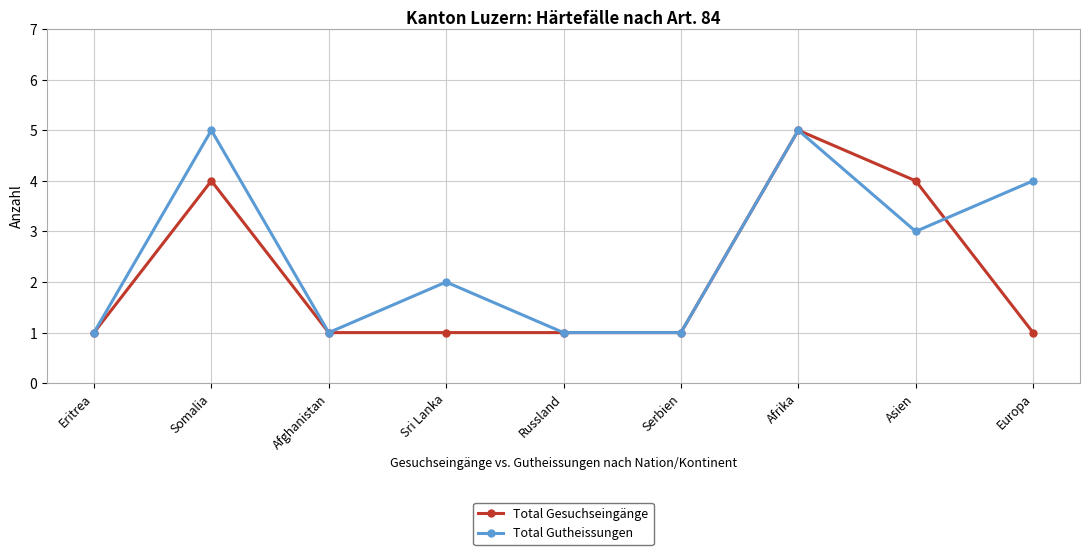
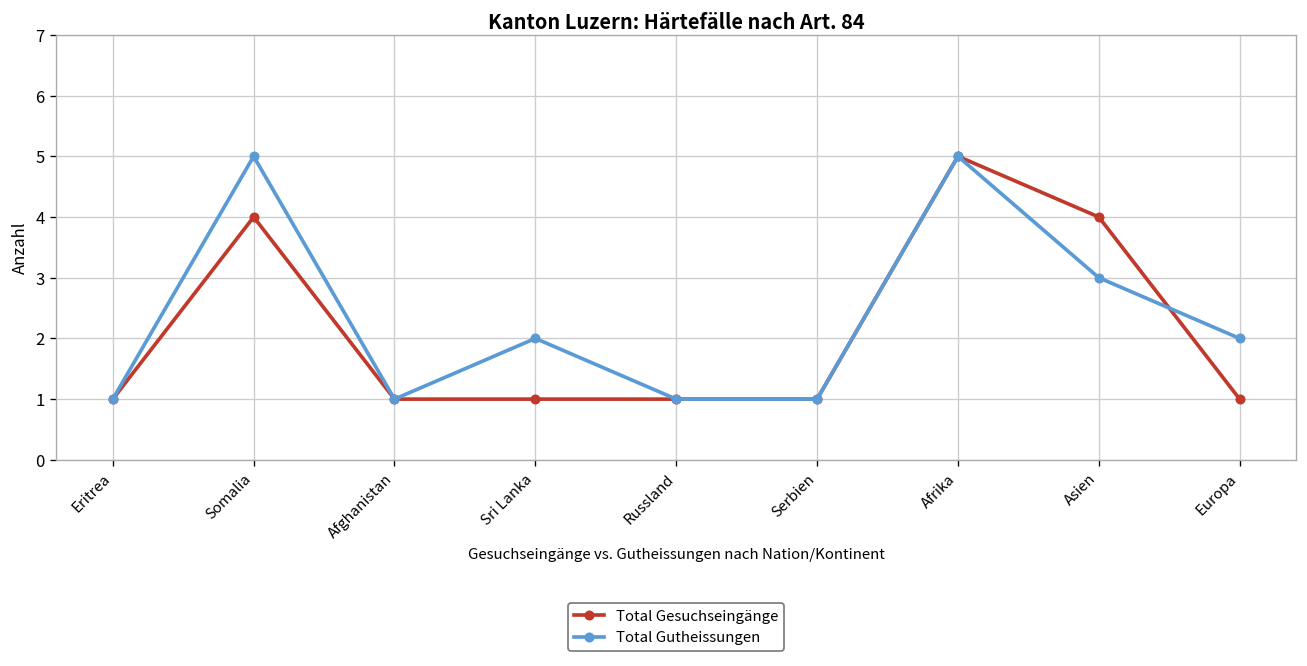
  {
    "Total Gesuchseingänge": {
      "Somalia": 4,
      "Sri Lanka": 1,
      "Asien": 4,
      "Europa": 1
    },
    "Total Gutheissungen": {
      "Somalia": 5,
      "Sri Lanka": 2,
      "Asien": 3,
-     "Europa": 4
+     "Europa": 2
    }
  }
